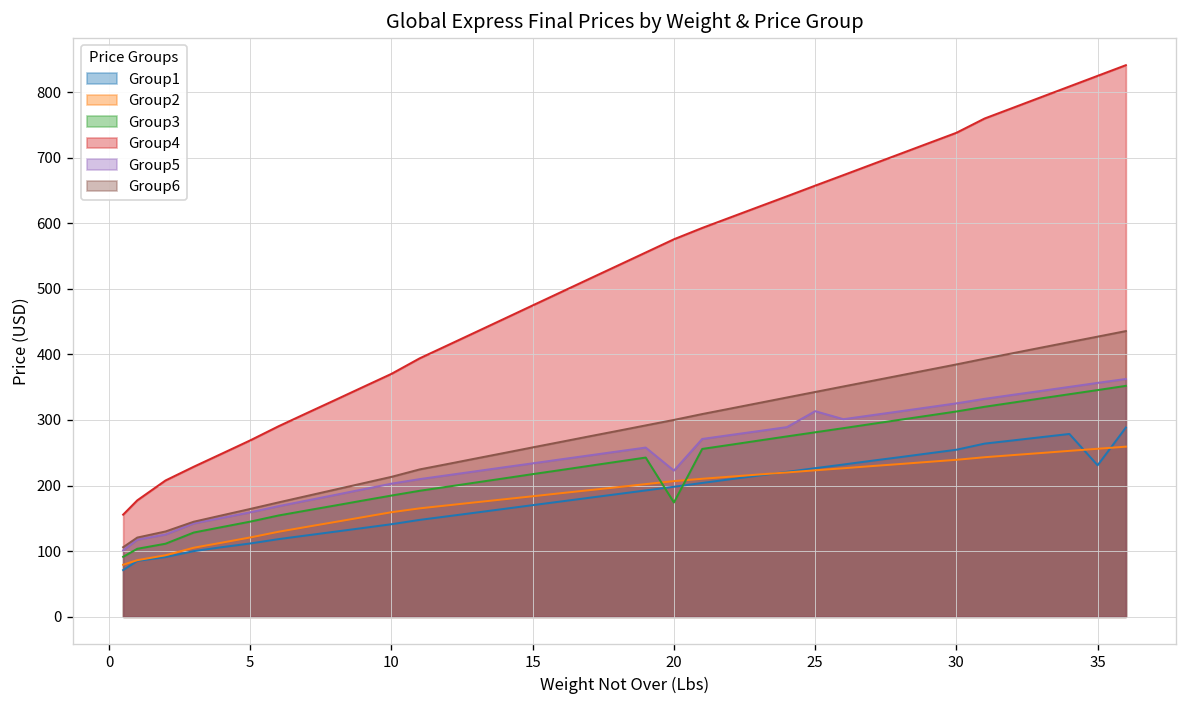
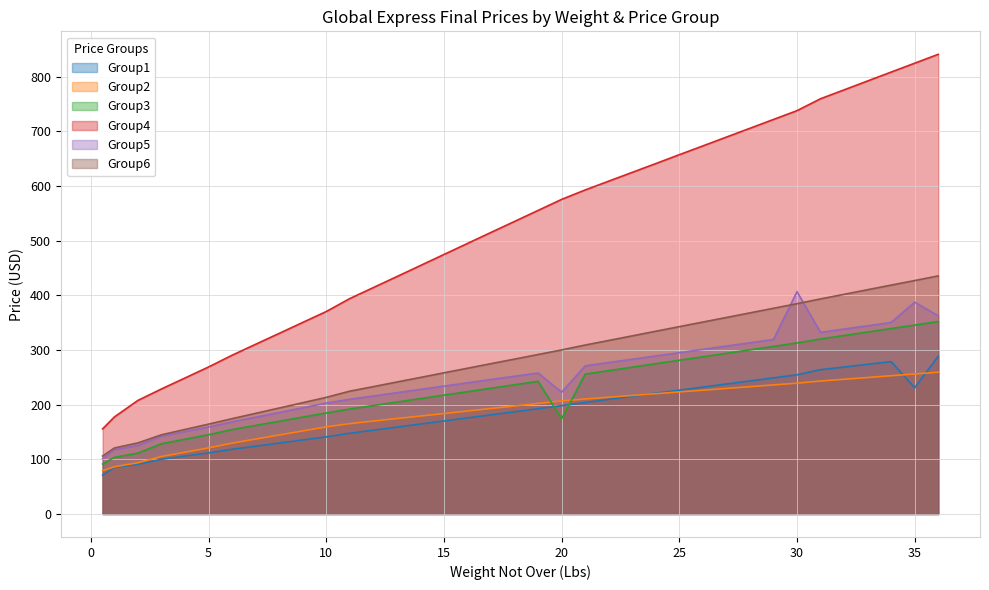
  {
    "Group1": {
      "5": 110,
      "10": 140,
      "15": 170,
      "20": 200,
      "30": 250,
      "35": 230
    },
    "Group3": {
      "5": 150,
      "10": 180,
      "15": 220,
      "20": 170,
      "25": 280,
      "30": 310,
      "35": 350
    },
    "Group5": {
      "5": 160,
      "10": 200,
      "15": 230,
      "20": 220,
-     "25": 310,
-     "30": 330,
-     "35": 360
+     "25": 300,
+     "30": 410,
+     "35": 390
    }
  }
